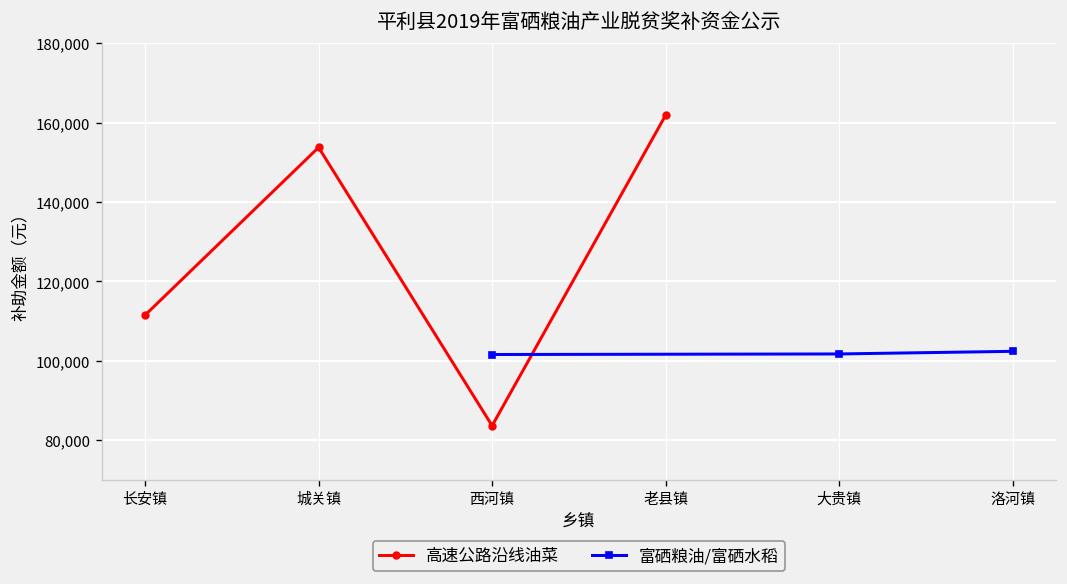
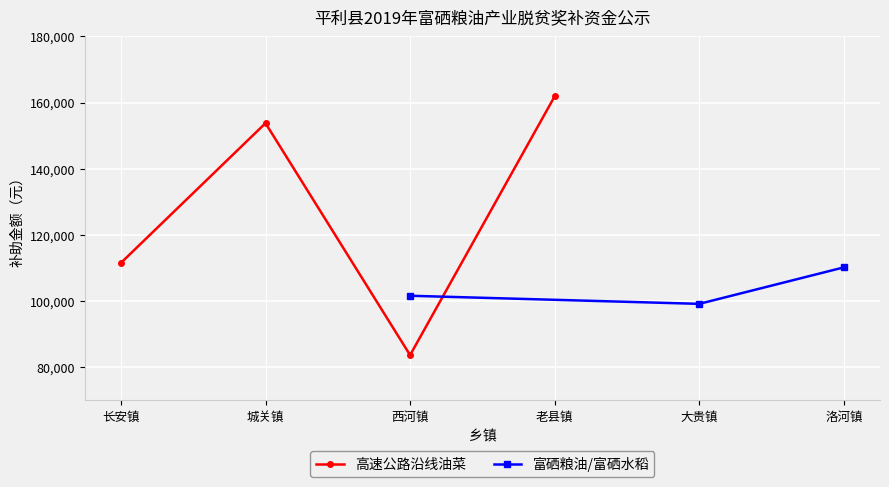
  {
    "高速公路沿线油菜": {
      "长安镇": "112,000",
      "城关镇": "154,000",
      "西河镇": "84,000",
      "老县镇": "162,000"
    },
    "富硒粮油/富硒水稻": {
      "西河镇": "102,000",
-     "大贵镇": "102,000",
-     "洛河镇": "102,000"
+     "大贵镇": "99,000",
+     "洛河镇": "110,000"
    }
  }
